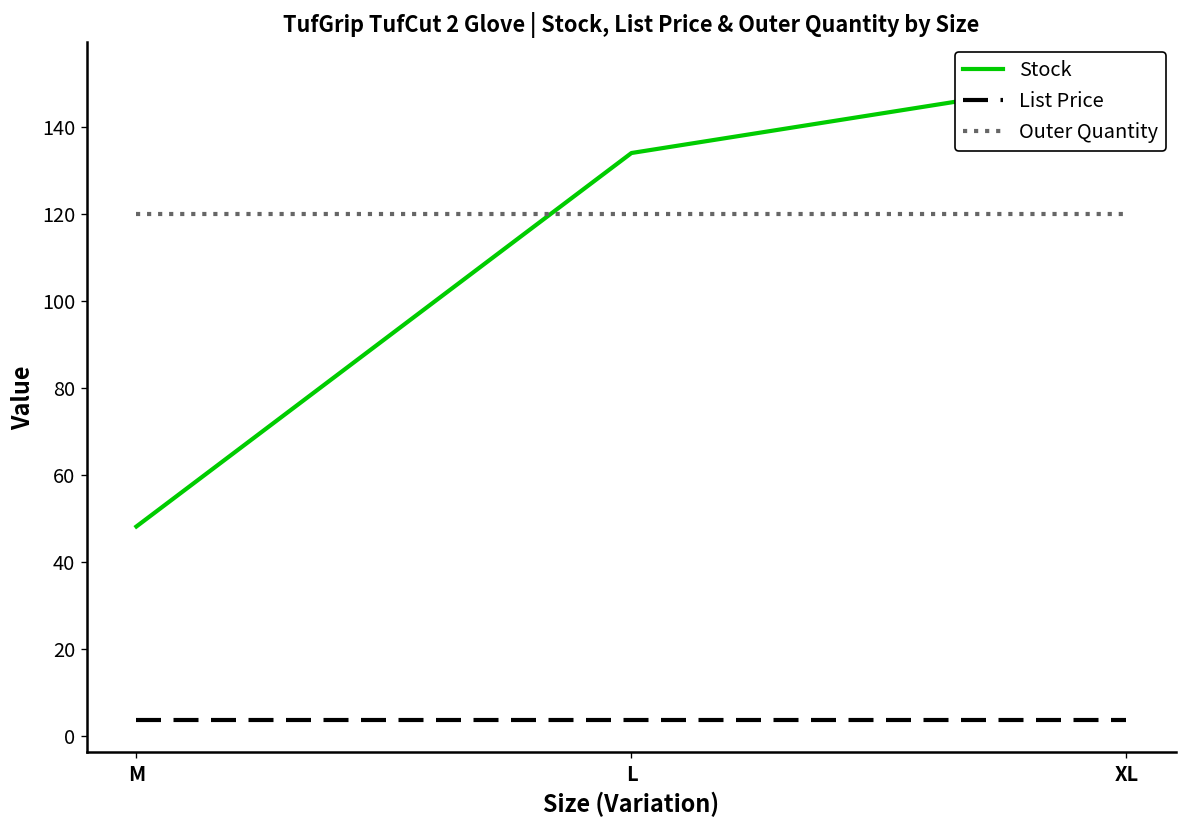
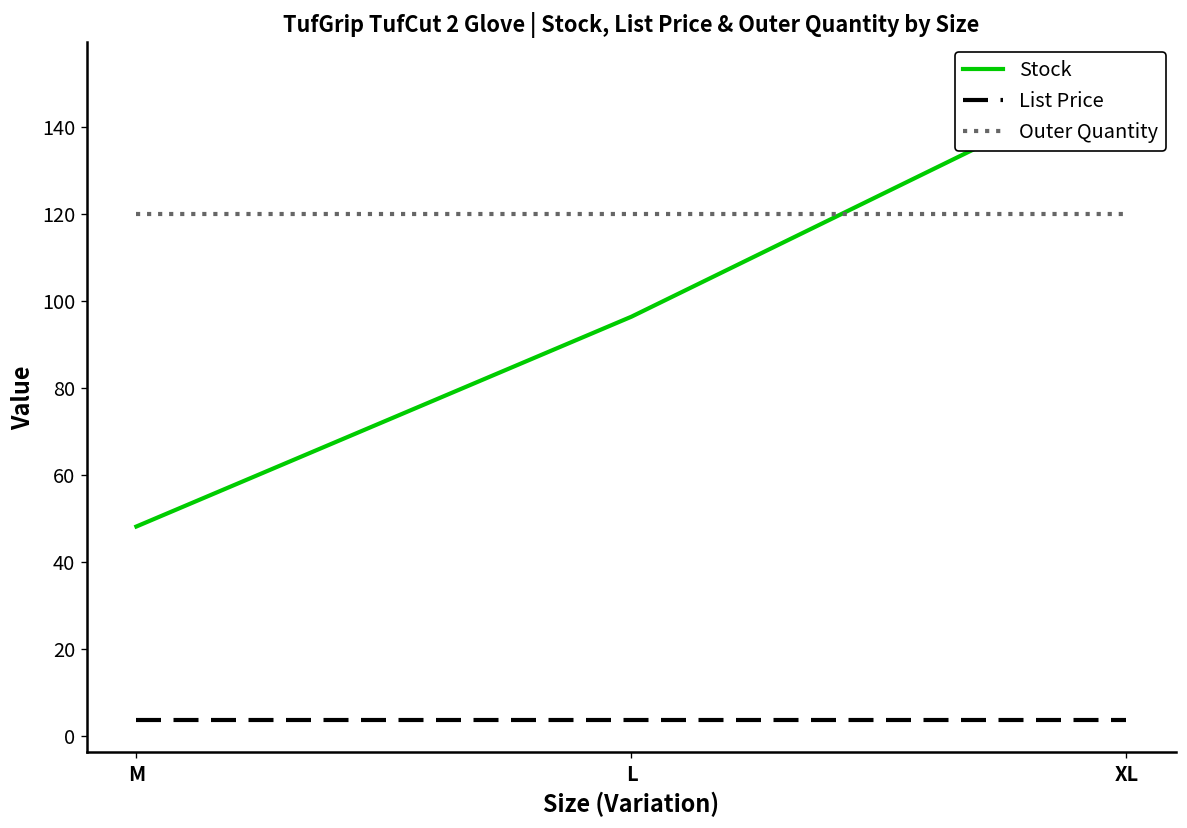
  {
    "Stock": {
      "M": 48,
-     "L": 134
+     "L": 96
    },
    "List Price": {
      "M": 4,
      "L": 4,
      "XL": 4
    },
    "Outer Quantity": {
      "M": 120,
      "L": 120,
      "XL": 120
    }
  }
